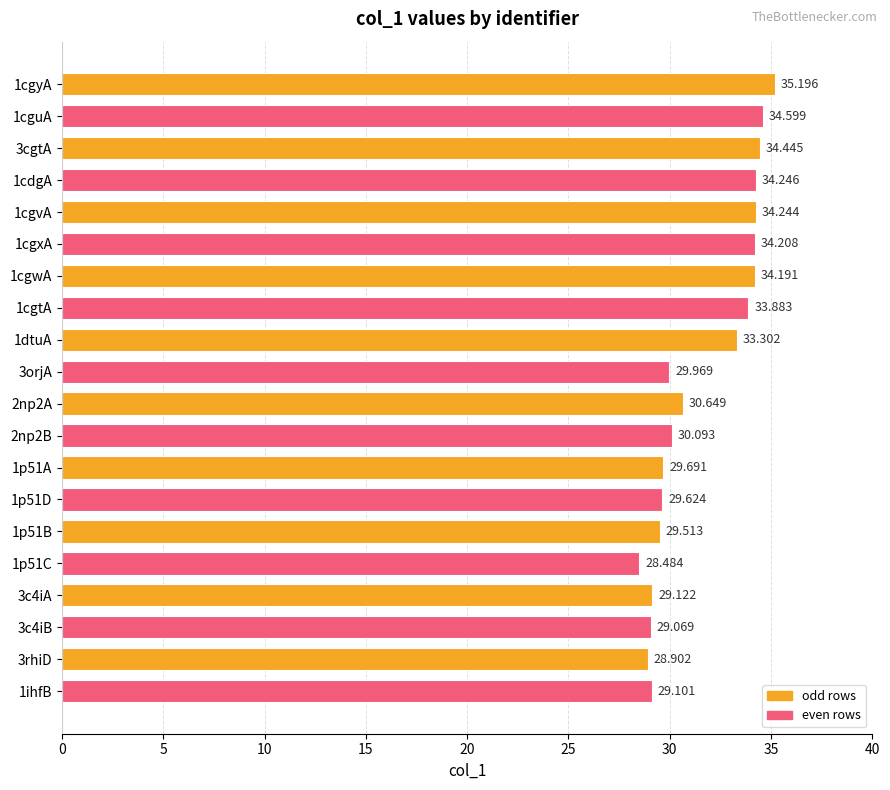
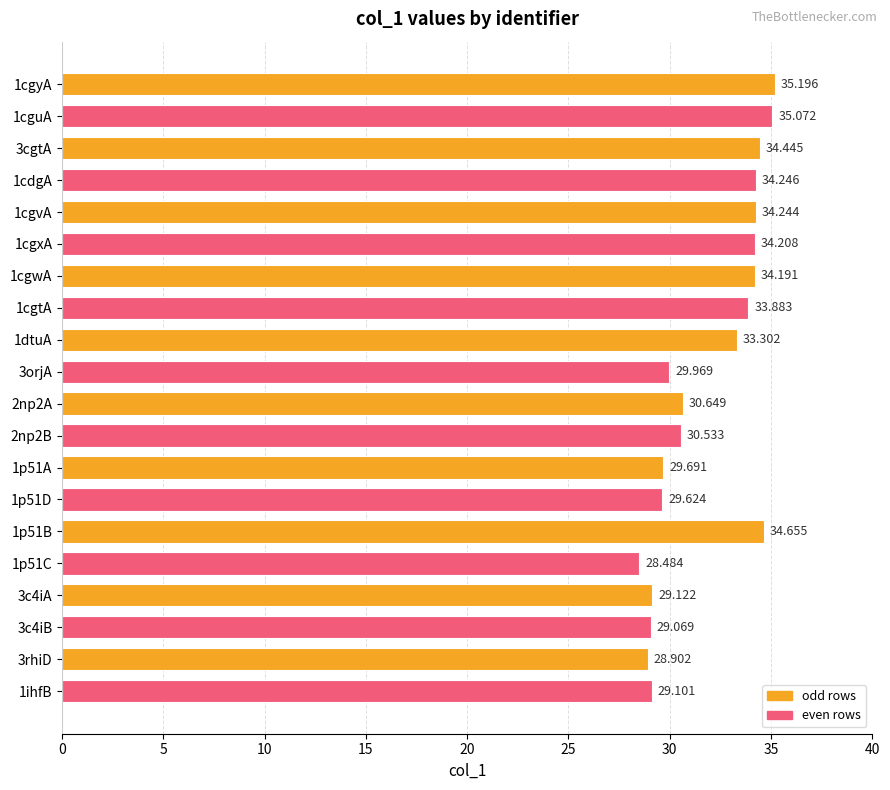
  {
    "1cgyA": 35.196,
-   "1cguA": 34.599,
+   "1cguA": 35.072,
    "3cgtA": 34.445,
    "1cdgA": 34.246,
    "1cgvA": 34.244,
    "1cgxA": 34.208,
    "1cgwA": 34.191,
    "1cgtA": 33.883,
    "1dtuA": 33.302,
    "3orjA": 29.969,
    "2np2A": 30.649,
-   "2np2B": 30.093,
+   "2np2B": 30.533,
    "1p51A": 29.691,
    "1p51D": 29.624,
-   "1p51B": 29.513,
+   "1p51B": 34.655,
    "1p51C": 28.484,
    "3c4iA": 29.122,
    "3c4iB": 29.069,
    "3rhiD": 28.902,
    "1ihfB": 29.101
  }
